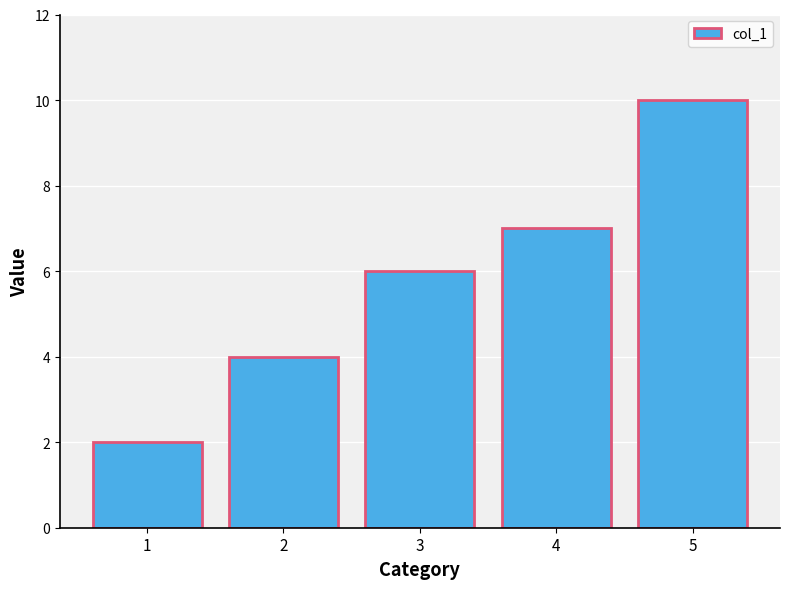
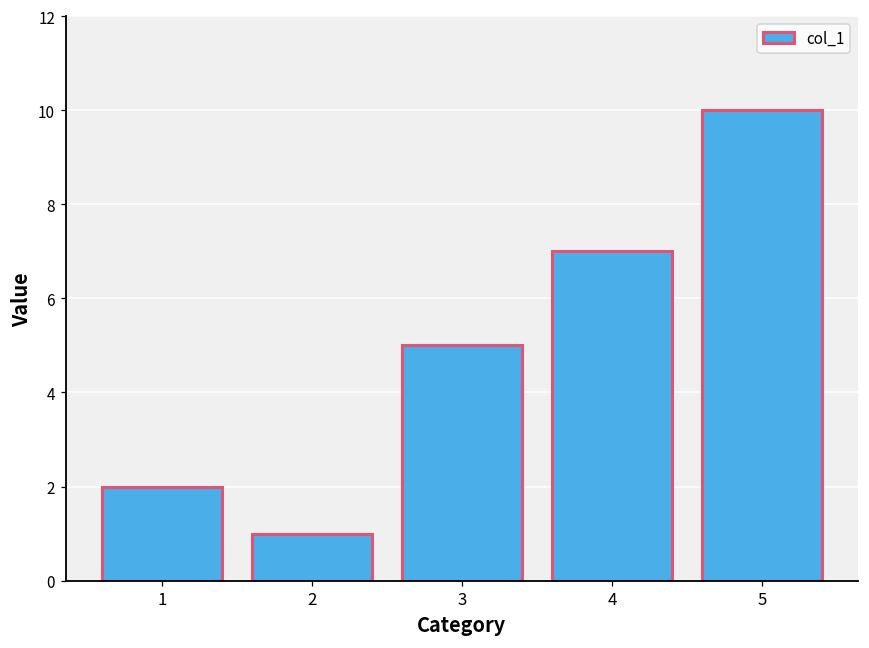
  {
    "1": 2,
-   "2": 4,
-   "3": 6,
+   "2": 1,
+   "3": 5,
    "4": 7,
    "5": 10
  }
